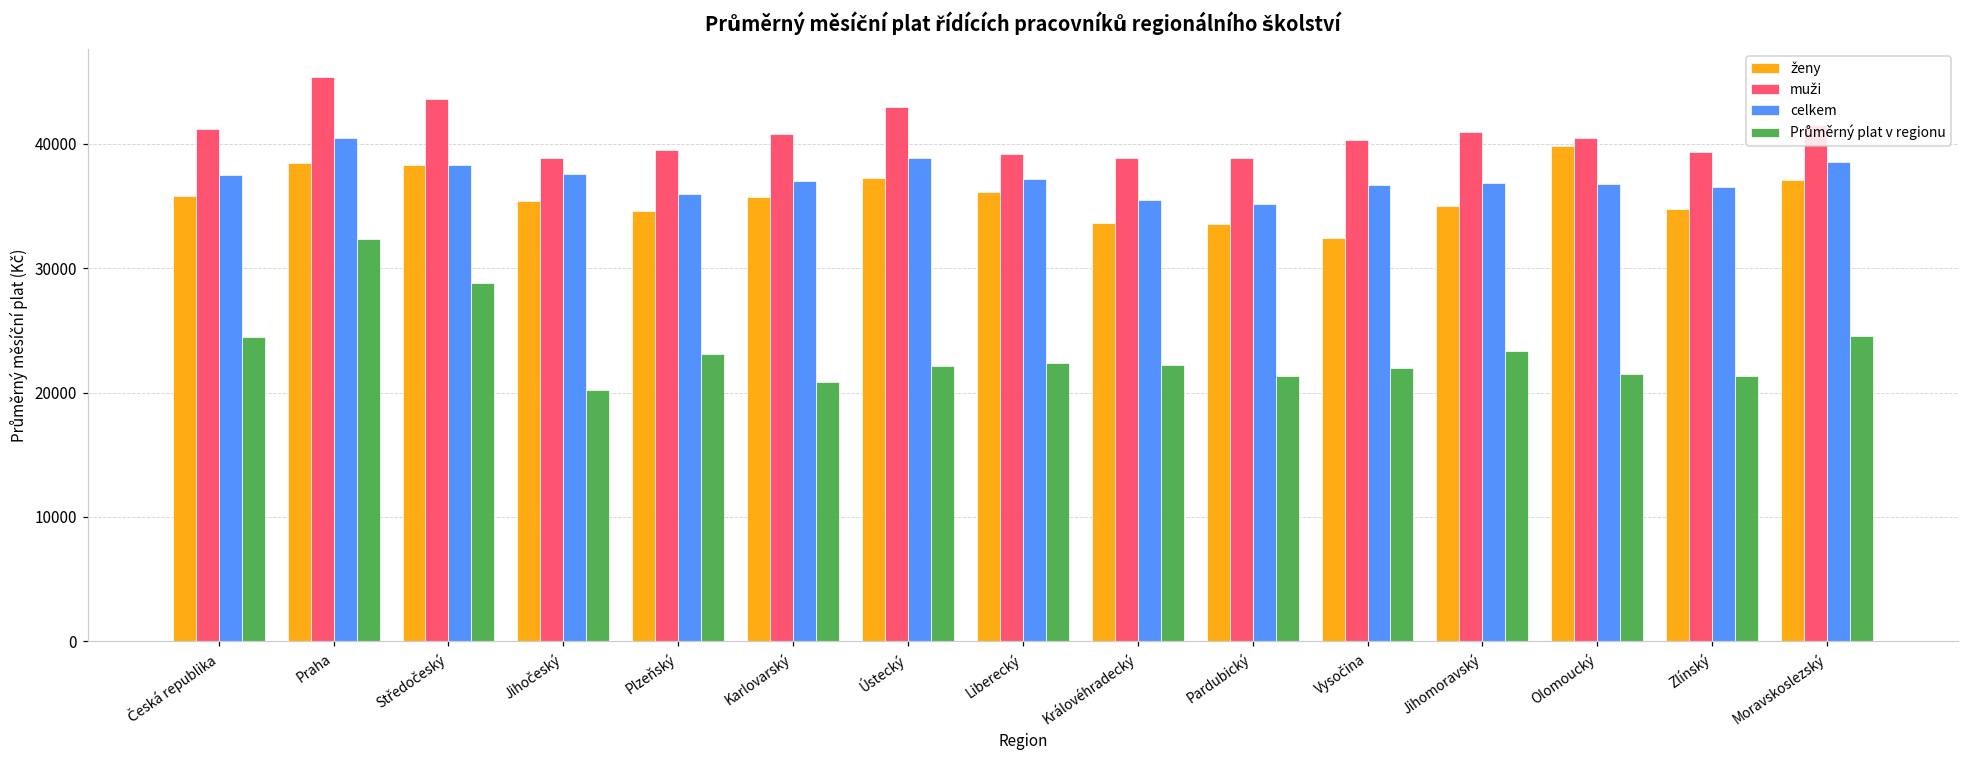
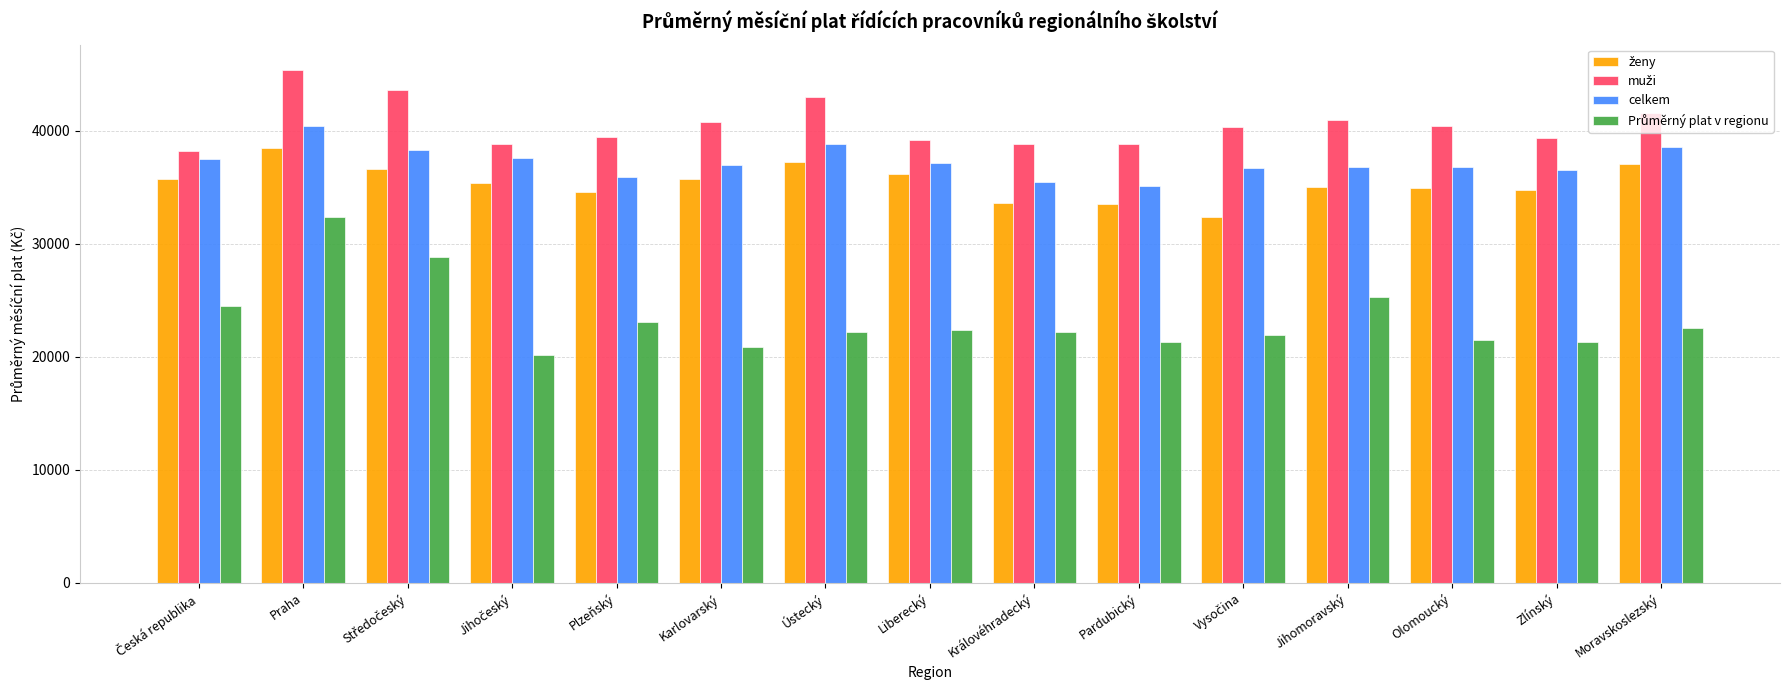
  {
    "ženy": {
      "Česká republika": 35800,
      "Praha": 38500,
-     "Středočeský": 38300,
+     "Středočeský": 36600,
      "Jihočeský": 35400,
      "Plzeňský": 34600,
      "Karlovarský": 35800,
      "Ústecký": 37200,
      "Liberecký": 36200,
      "Královéhradecký": 33600,
      "Pardubický": 33500,
      "Vysočina": 32400,
      "Jihomoravský": 35000,
-     "Olomoucký": 39800,
+     "Olomoucký": 35000,
      "Zlínský": 34800,
      "Moravskoslezský": 37100
    },
    "muži": {
-     "Česká republika": 41200,
+     "Česká republika": 38200,
      "Praha": 45400,
      "Středočeský": 43600,
      "Jihočeský": 38900,
      "Plzeňský": 39500,
      "Karlovarský": 40800,
      "Ústecký": 43000,
      "Liberecký": 39200,
      "Královéhradecký": 38800,
      "Pardubický": 38900,
      "Vysočina": 40300,
      "Jihomoravský": 40900,
      "Olomoucký": 40400,
      "Zlínský": 39400
    },
    "celkem": {
      "Česká republika": 37500,
      "Praha": 40400,
      "Středočeský": 38300,
      "Jihočeský": 37600,
      "Plzeňský": 36000,
      "Karlovarský": 37000,
      "Ústecký": 38900,
      "Liberecký": 37200,
      "Královéhradecký": 35500,
      "Pardubický": 35100,
      "Vysočina": 36700,
      "Jihomoravský": 36800,
      "Olomoucký": 36800,
      "Zlínský": 36500,
      "Moravskoslezský": 38500
    },
    "Průměrný plat v regionu": {
      "Česká republika": 24500,
      "Praha": 32300,
      "Středočeský": 28800,
      "Jihočeský": 20200,
      "Plzeňský": 23100,
      "Karlovarský": 20900,
      "Ústecký": 22200,
      "Liberecký": 22400,
      "Královéhradecký": 22200,
      "Pardubický": 21300,
      "Vysočina": 22000,
-     "Jihomoravský": 23400,
+     "Jihomoravský": 25300,
      "Olomoucký": 21500,
      "Zlínský": 21300,
-     "Moravskoslezský": 24500
+     "Moravskoslezský": 22500
    }
  }
